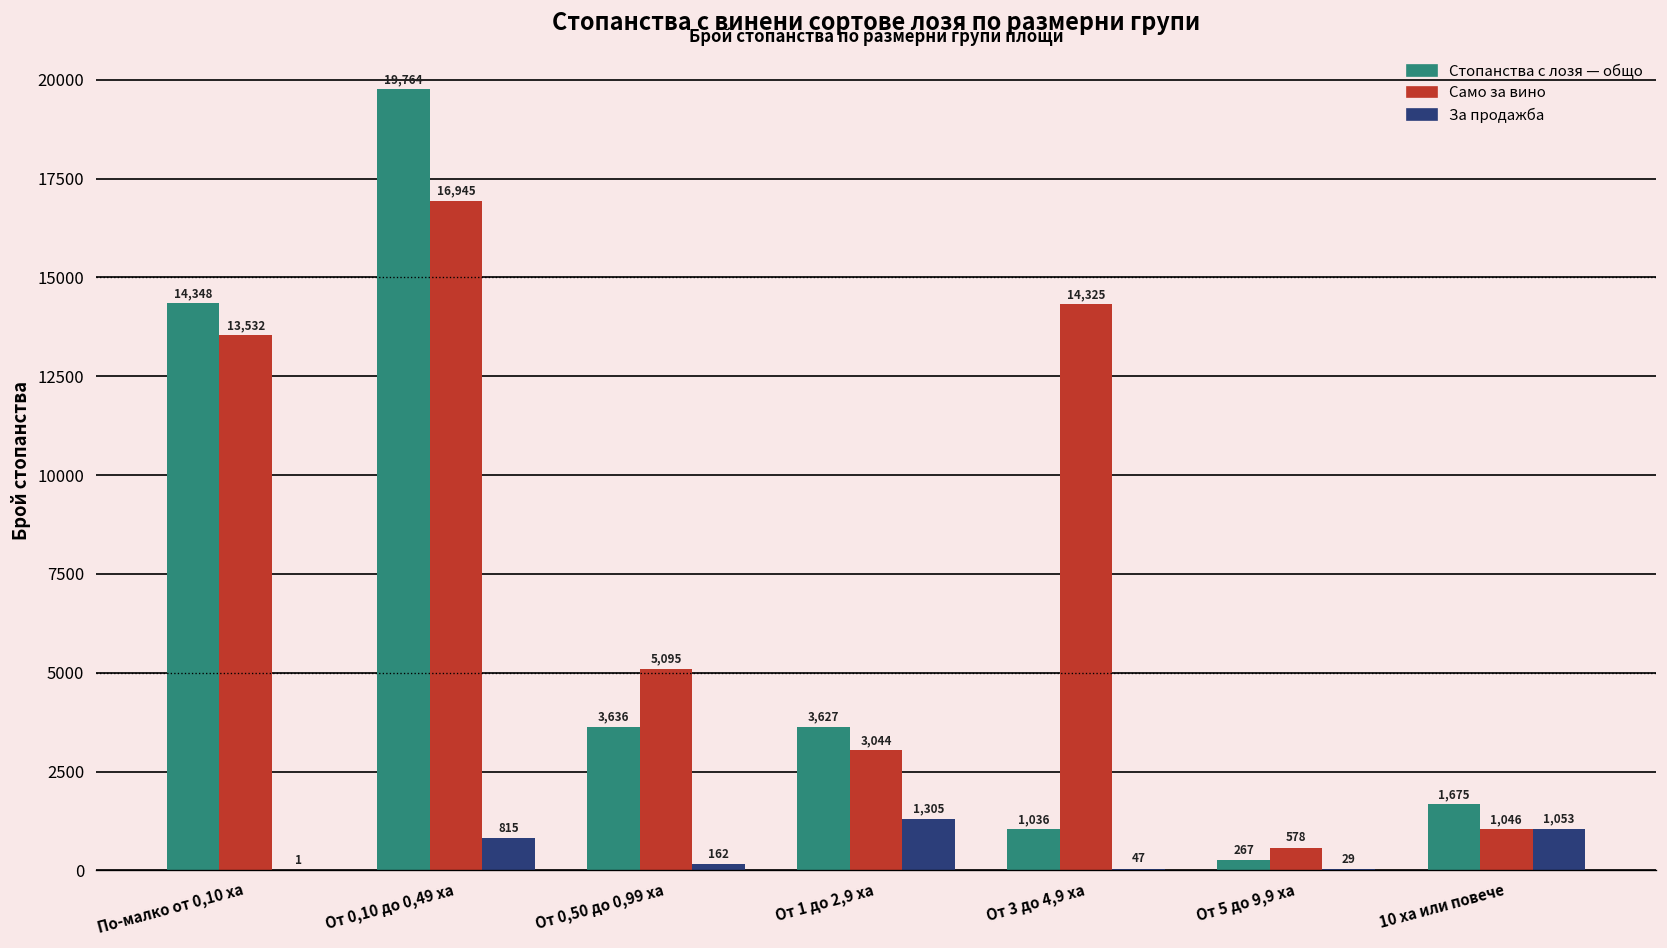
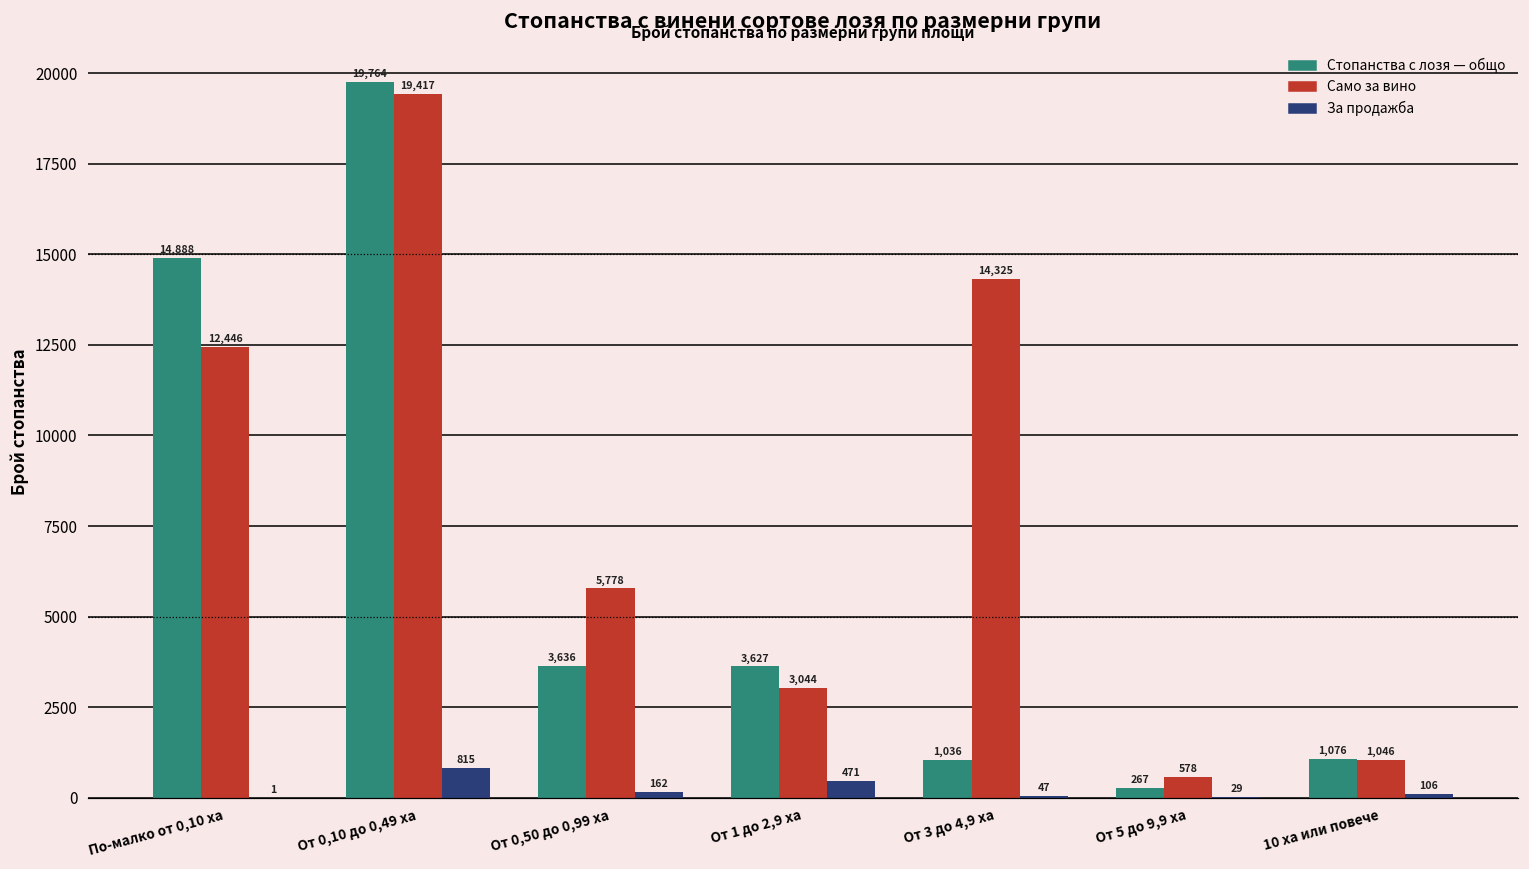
  {
    "Стопанства с лозя — общо": {
-     "По-малко от 0,10 хa": "14,348",
+     "По-малко от 0,10 хa": "14,888",
      "От 0,10 до 0,49 хa": "19,764",
      "От 0,50 до 0,99 хa": "3,636",
      "От 1 до 2,9 хa": "3,627",
      "От 3 до 4,9 хa": "1,036",
      "От 5 до 9,9 хa": "267",
-     "10 хa или повече": "1,675"
+     "10 хa или повече": "1,076"
    },
    "Само за вино": {
-     "По-малко от 0,10 хa": "13,532",
-     "От 0,10 до 0,49 хa": "16,945",
-     "От 0,50 до 0,99 хa": "5,095",
+     "По-малко от 0,10 хa": "12,446",
+     "От 0,10 до 0,49 хa": "19,417",
+     "От 0,50 до 0,99 хa": "5,778",
      "От 1 до 2,9 хa": "3,044",
      "От 3 до 4,9 хa": "14,325",
      "От 5 до 9,9 хa": "578",
      "10 хa или повече": "1,046"
    },
    "За продажба": {
      "По-малко от 0,10 хa": "1",
      "От 0,10 до 0,49 хa": "815",
      "От 0,50 до 0,99 хa": "162",
-     "От 1 до 2,9 хa": "1,305",
+     "От 1 до 2,9 хa": "471",
      "От 3 до 4,9 хa": "47",
      "От 5 до 9,9 хa": "29",
-     "10 хa или повече": "1,053"
+     "10 хa или повече": "106"
    }
  }
